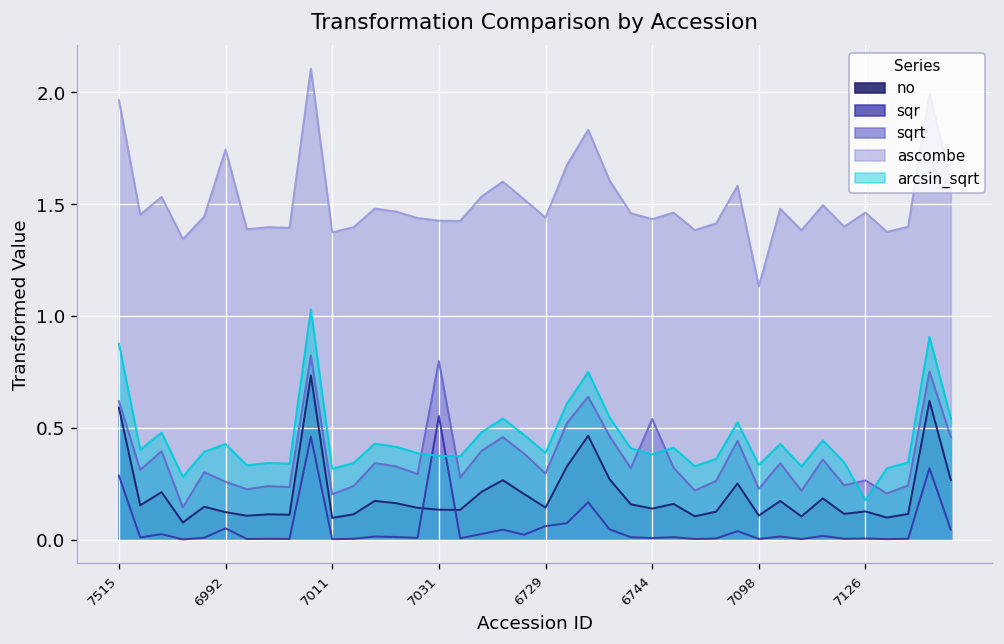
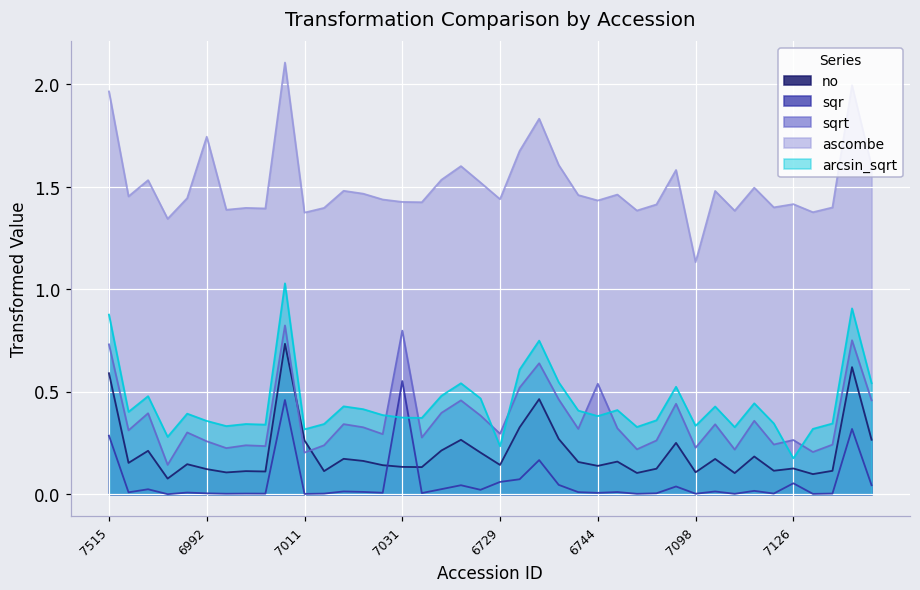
  {
    "no": {
      "7515": 0.59,
      "6992": 0.12,
-     "7011": 0.10,
+     "7011": 0.26,
      "7031": 0.13,
      "6729": 0.14,
      "6744": 0.14,
      "7098": 0.11,
      "7126": 0.13
    },
    "sqr": {
      "7515": 0.29,
-     "6992": 0.05,
+     "6992": 0.00,
      "7011": 0.00,
      "7031": 0.55,
      "6729": 0.06,
      "6744": 0.01,
      "7098": 0.00,
-     "7126": 0.00
+     "7126": 0.05
    },
    "sqrt": {
-     "7515": 0.62,
+     "7515": 0.73,
      "6992": 0.26,
      "7011": 0.20,
      "7031": 0.80,
      "6729": 0.30,
      "6744": 0.54,
      "7098": 0.23,
      "7126": 0.26
    },
    "ascombe": {
      "7515": 1.97,
      "6992": 1.74,
      "7011": 1.37,
      "7031": 1.43,
      "6729": 1.44,
      "6744": 1.43,
      "7098": 1.13,
-     "7126": 1.46
+     "7126": 1.42
    },
    "arcsin_sqrt": {
      "7515": 0.88,
-     "6992": 0.43,
+     "6992": 0.36,
      "7011": 0.32,
      "7031": 0.37,
-     "6729": 0.39,
+     "6729": 0.23,
      "6744": 0.38,
      "7098": 0.33,
      "7126": 0.18
    }
  }
